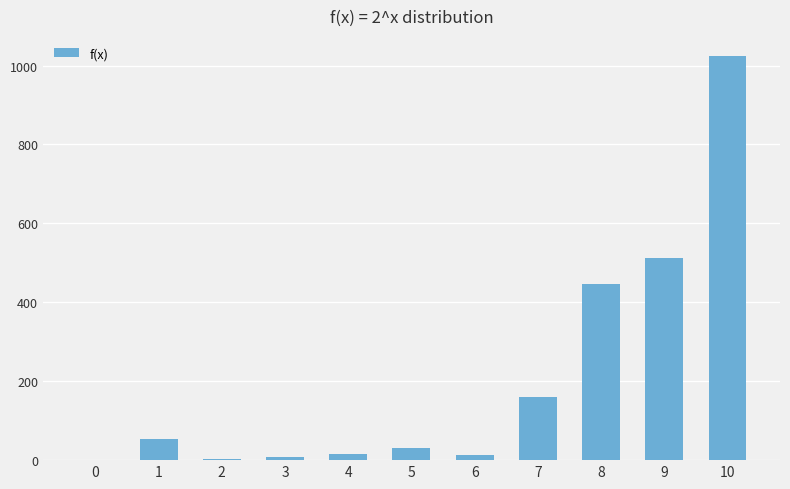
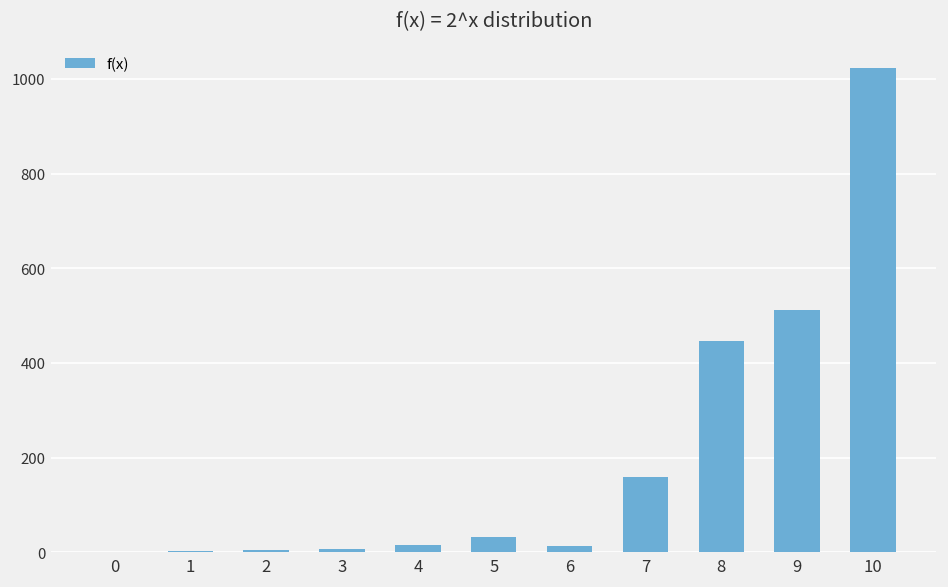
  {
-   "1": 50,
+   "1": 0,
    "3": 10,
    "4": 20,
    "5": 30,
    "6": 10,
    "7": 160,
    "8": 450,
    "9": 510,
    "10": 1020
  }
